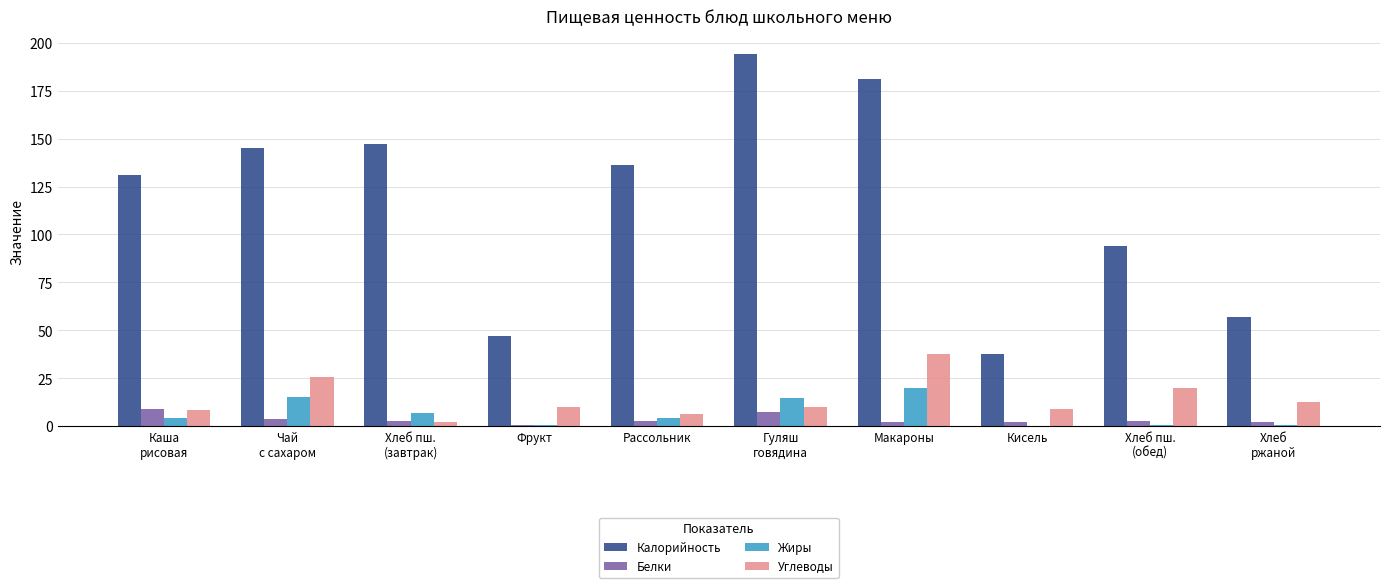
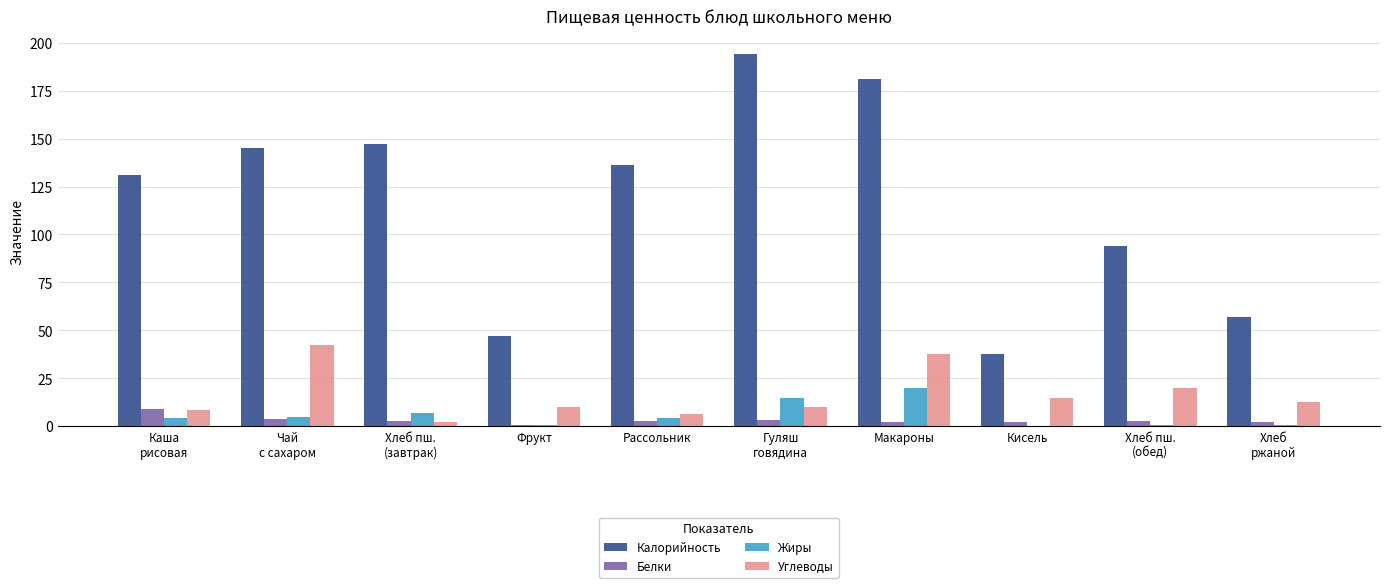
  {
    "Калорийность": {
      "Каша рисовая": 131,
      "Чай с сахаром": 145,
      "Хлеб пш. (завтрак)": 147,
      "Фрукт": 47,
      "Рассольник": 136,
      "Гуляш говядина": 194,
      "Макароны": 181,
      "Кисель": 38,
      "Хлеб пш. (обед)": 94,
      "Хлеб ржаной": 57
    },
    "Белки": {
      "Каша рисовая": 9,
      "Чай с сахаром": 4,
      "Хлеб пш. (завтрак)": 3,
      "Рассольник": 3,
-     "Гуляш говядина": 7,
+     "Гуляш говядина": 3,
      "Макароны": 2,
      "Кисель": 2,
      "Хлеб пш. (обед)": 3,
      "Хлеб ржаной": 2
    },
    "Жиры": {
      "Каша рисовая": 4,
-     "Чай с сахаром": 15,
+     "Чай с сахаром": 5,
      "Хлеб пш. (завтрак)": 7,
      "Рассольник": 4,
      "Гуляш говядина": 14,
      "Макароны": 20,
      "Кисель": 0
    },
    "Углеводы": {
      "Каша рисовая": 8,
-     "Чай с сахаром": 25,
+     "Чай с сахаром": 42,
      "Хлеб пш. (завтрак)": 2,
      "Фрукт": 10,
      "Рассольник": 6,
      "Гуляш говядина": 10,
      "Макароны": 38,
-     "Кисель": 9,
+     "Кисель": 15,
      "Хлеб пш. (обед)": 20,
      "Хлеб ржаной": 12
    }
  }
